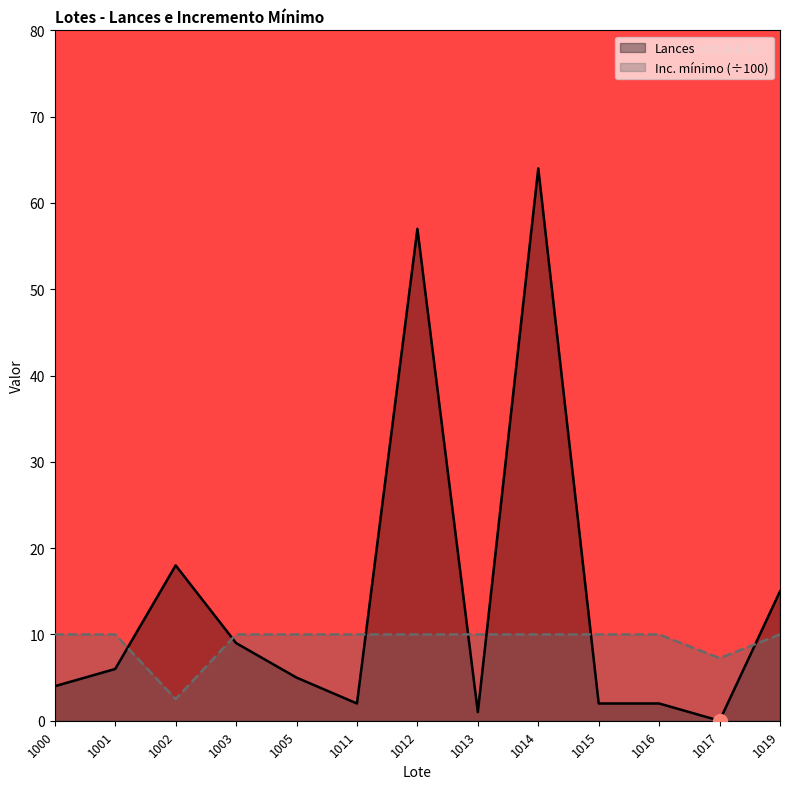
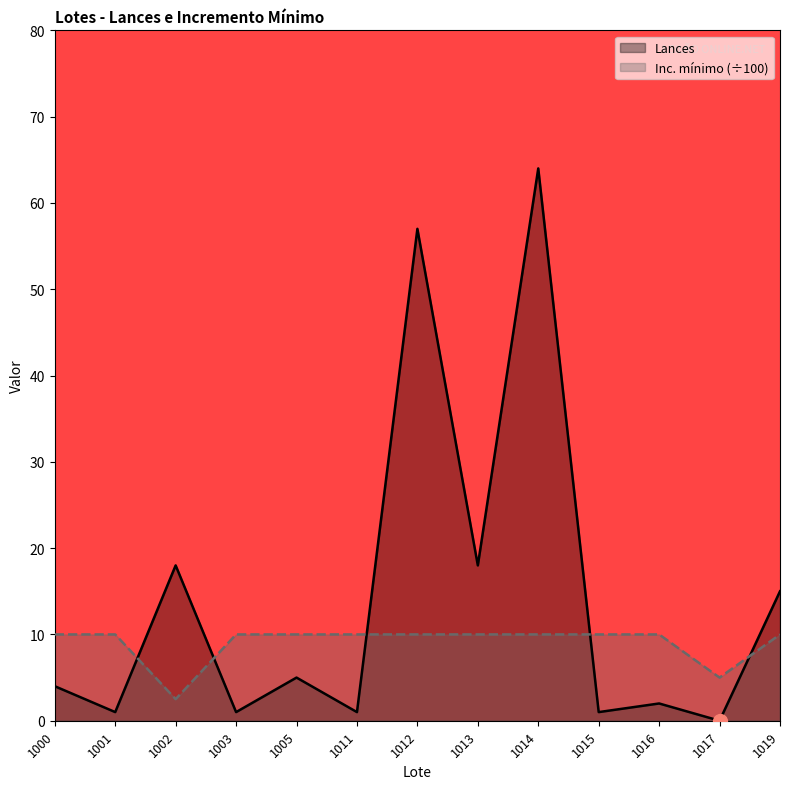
  {
    "Lances": {
      "1000": 4,
-     "1001": 6,
+     "1001": 1,
      "1002": 18,
-     "1003": 9,
+     "1003": 1,
      "1005": 5,
-     "1011": 2,
+     "1011": 1,
      "1012": 57,
-     "1013": 1,
+     "1013": 18,
      "1014": 64,
-     "1015": 2,
+     "1015": 1,
      "1016": 2,
      "1019": 15
    },
    "Inc. mínimo (÷100)": {
      "1000": 10,
      "1001": 10,
      "1002": 3,
      "1003": 10,
      "1005": 10,
      "1011": 10,
      "1012": 10,
      "1013": 10,
      "1014": 10,
      "1015": 10,
      "1016": 10,
-     "1017": 7,
+     "1017": 5,
      "1019": 10
    }
  }
